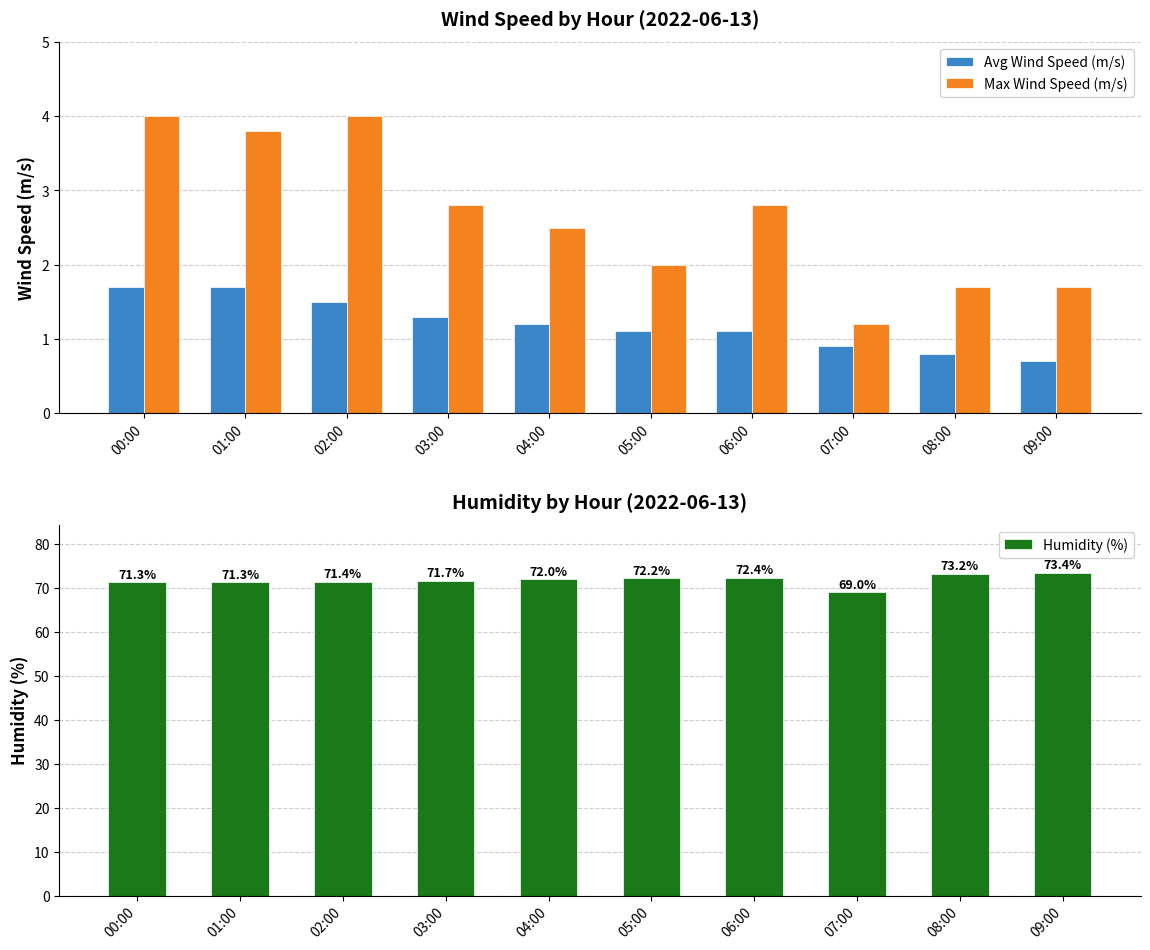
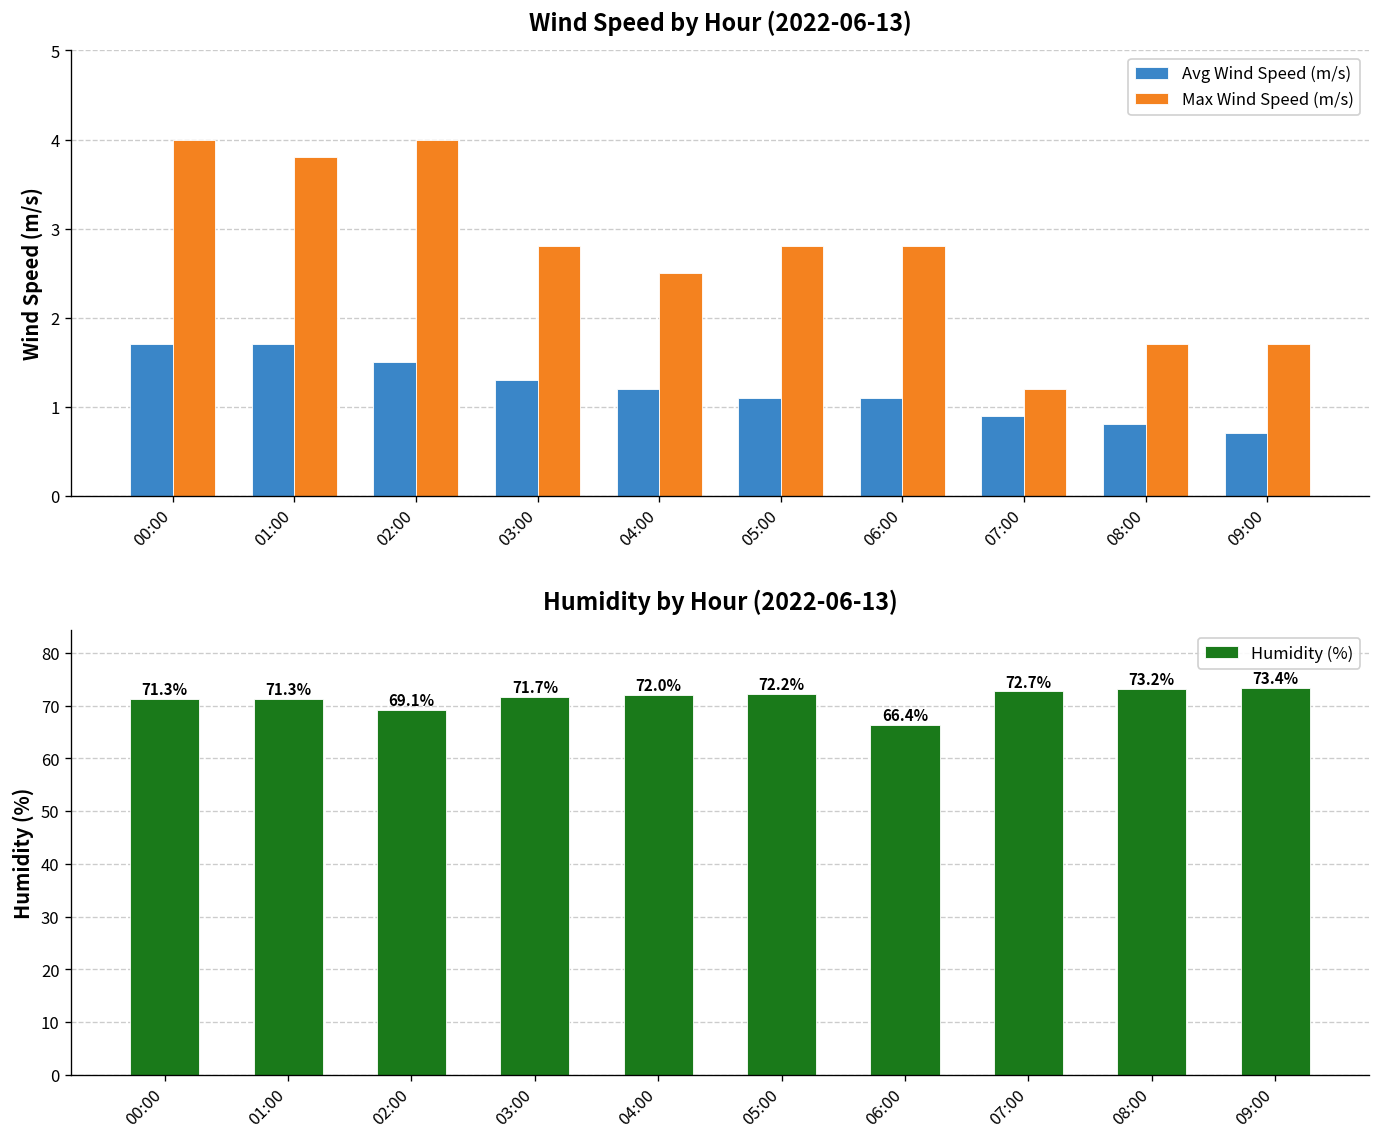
  {
    "Wind Speed by Hour (2022-06-13)": {
      "Avg Wind Speed (m/s)": {
        "00:00": "1.7",
        "01:00": "1.7",
        "02:00": "1.5",
        "03:00": "1.3",
        "04:00": "1.2",
        "05:00": "1.1",
        "06:00": "1.1",
        "07:00": "0.9",
        "08:00": "0.8",
        "09:00": "0.7"
      },
      "Max Wind Speed (m/s)": {
        "00:00": "4.0",
        "01:00": "3.8",
        "02:00": "4.0",
        "03:00": "2.8",
        "04:00": "2.5",
-       "05:00": "2.0",
+       "05:00": "2.8",
        "06:00": "2.8",
        "07:00": "1.2",
        "08:00": "1.7",
        "09:00": "1.7"
      }
    },
    "Humidity by Hour (2022-06-13)": {
      "00:00": "71.3%",
      "01:00": "71.3%",
-     "02:00": "71.4%",
+     "02:00": "69.1%",
      "03:00": "71.7%",
      "04:00": "72.0%",
      "05:00": "72.2%",
-     "06:00": "72.4%",
-     "07:00": "69.0%",
+     "06:00": "66.4%",
+     "07:00": "72.7%",
      "08:00": "73.2%",
      "09:00": "73.4%"
    }
  }
